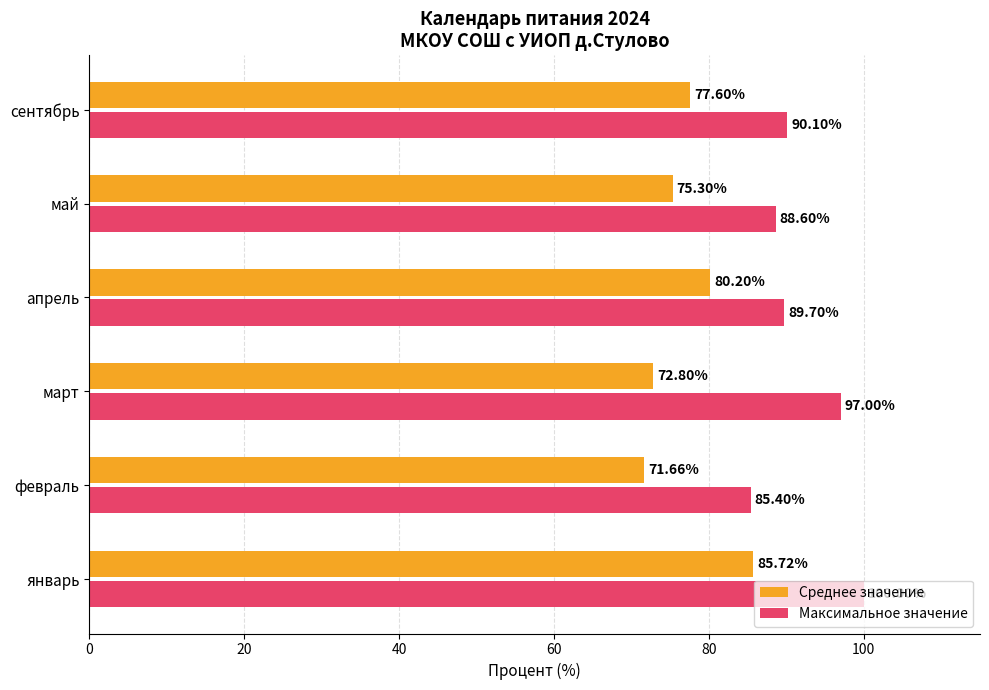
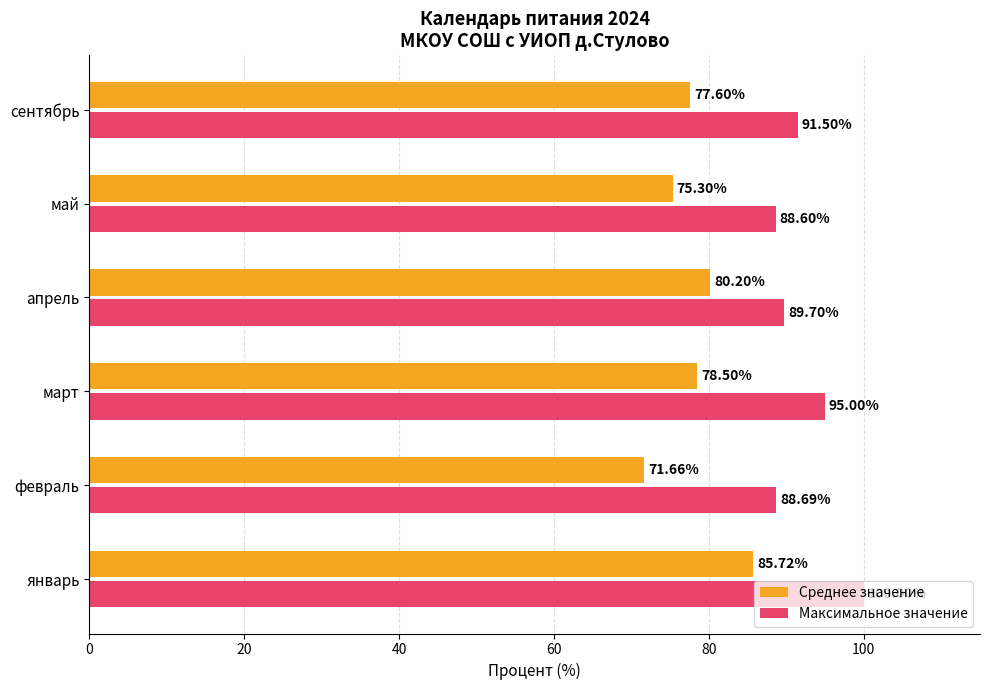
  {
    "Среднее значение": {
      "сентябрь": "77.60%",
      "май": "75.30%",
      "апрель": "80.20%",
-     "март": "72.80%",
+     "март": "78.50%",
      "февраль": "71.66%",
      "январь": "85.72%"
    },
    "Максимальное значение": {
-     "сентябрь": "90.10%",
+     "сентябрь": "91.50%",
      "май": "88.60%",
      "апрель": "89.70%",
-     "март": "97.00%",
-     "февраль": "85.40%"
+     "март": "95.00%",
+     "февраль": "88.69%"
    }
  }
